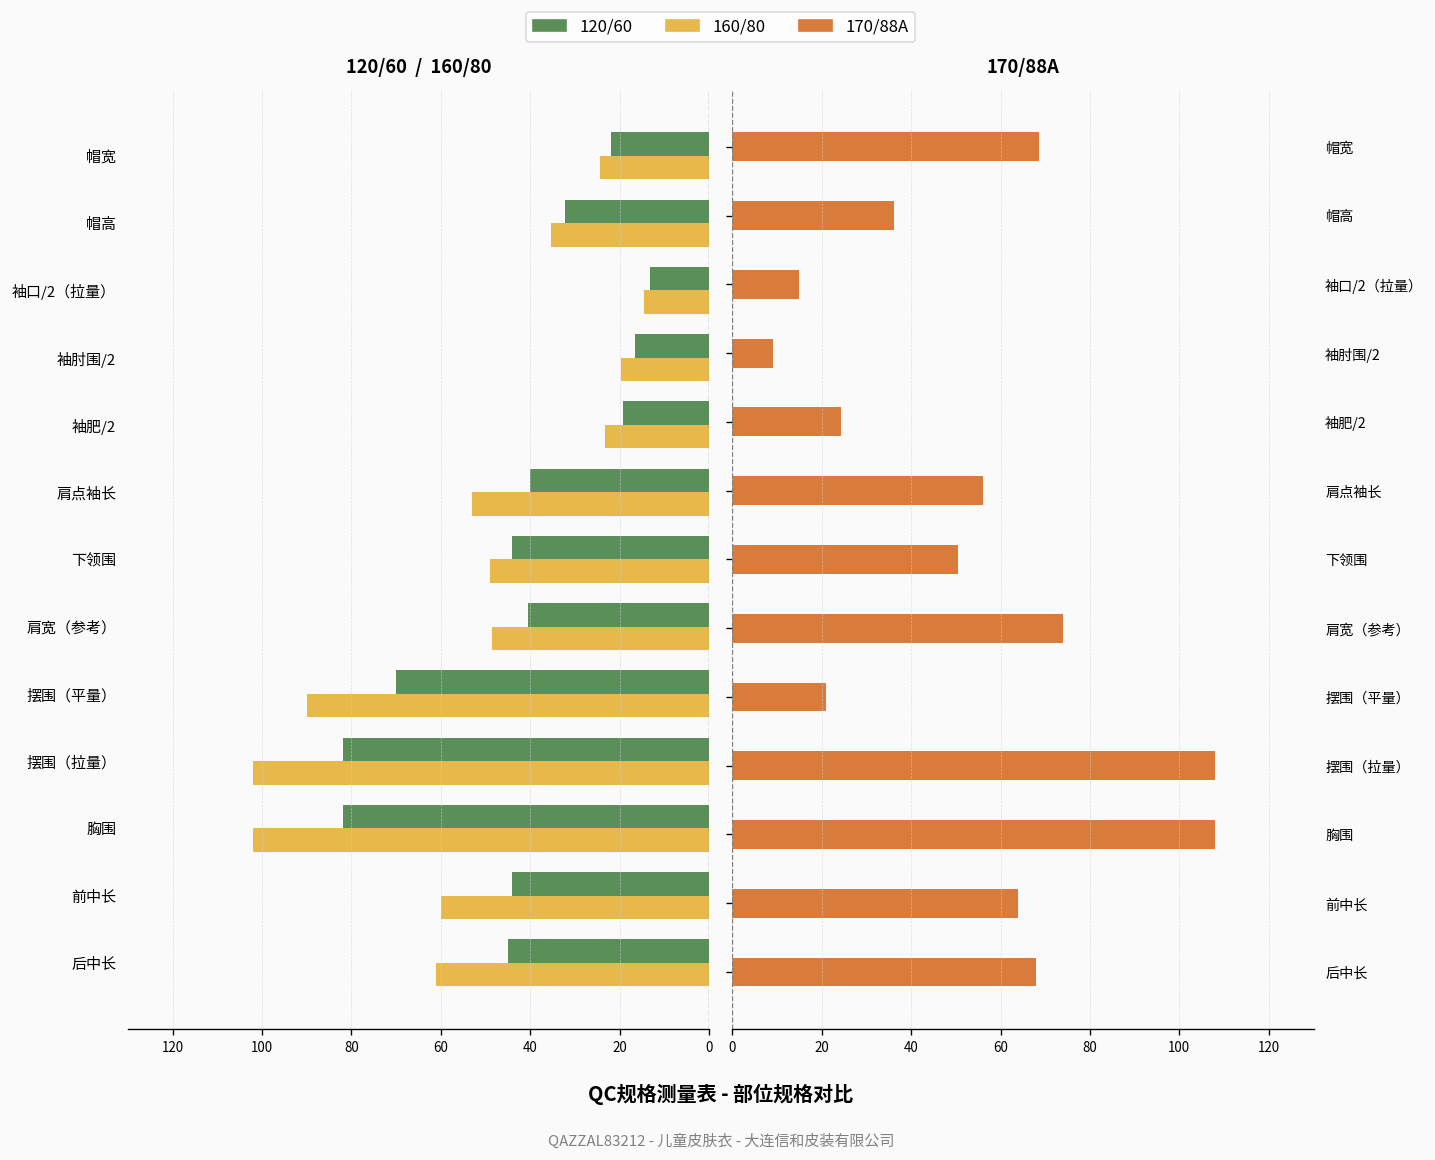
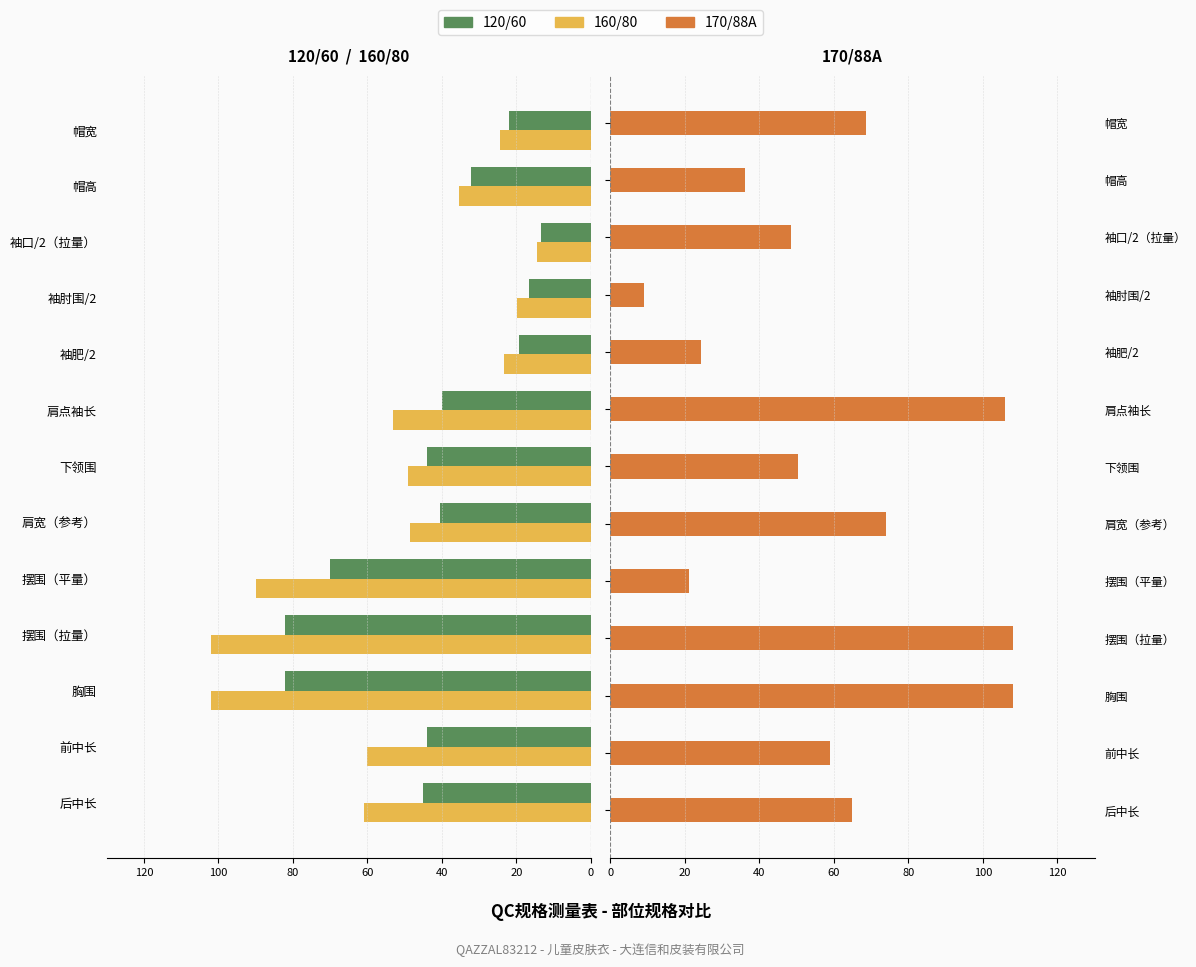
  {
    "170/88A": {
      "帽宽": 69,
      "帽高": 36,
-     "袖口/2（拉量）": 15,
+     "袖口/2（拉量）": 49,
      "袖肘围/2": 9,
      "袖肥/2": 24,
-     "肩点袖长": 56,
+     "肩点袖长": 106,
      "下领围": 51,
      "肩宽（参考）": 74,
      "摆围（平量）": 21,
      "摆围（拉量）": 108,
      "胸围": 108,
-     "前中长": 64,
-     "后中长": 68
+     "前中长": 59,
+     "后中长": 65
    }
  }
